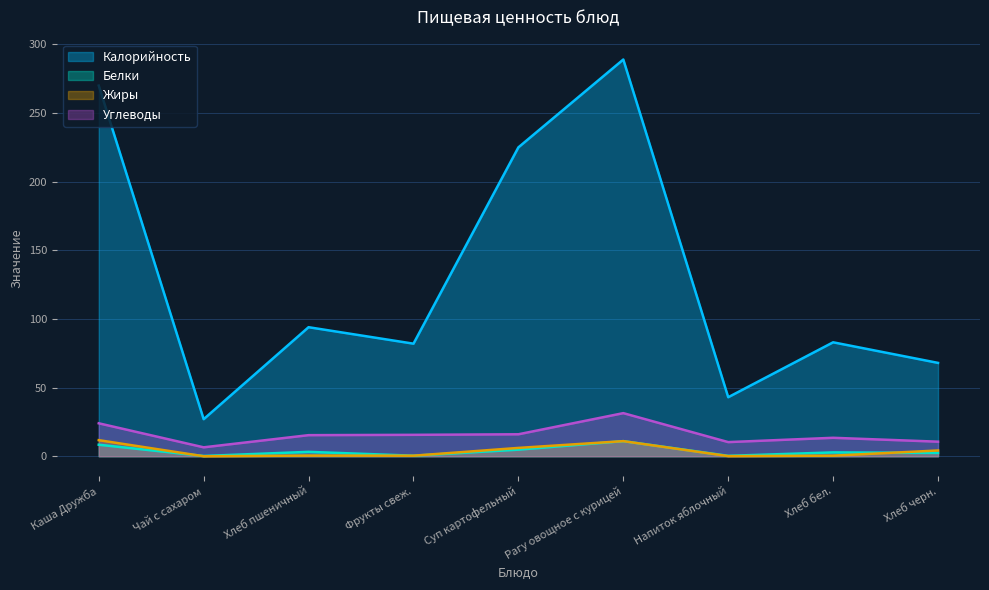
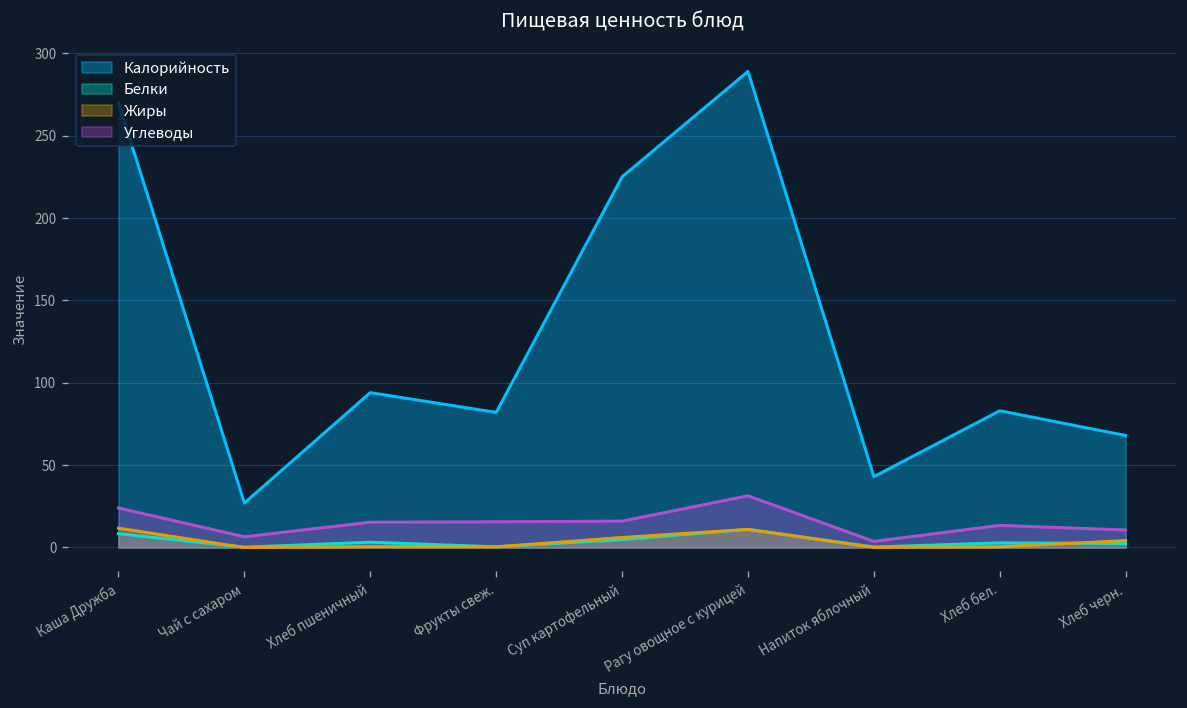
  {
    "Жиры": {
      "Каша Дружба": 12,
      "Хлеб пшеничный": 0,
      "Хлеб бел.": 0
    },
    "Углеводы": {
      "Каша Дружба": 24,
      "Чай с сахаром": 7,
      "Хлеб пшеничный": 15,
      "Фрукты свеж.": 16,
      "Суп картофельный": 16,
      "Рагу овощное с курицей": 31,
-     "Напиток яблочный": 10,
+     "Напиток яблочный": 4,
      "Хлеб бел.": 13,
      "Хлеб черн.": 11
    }
  }
